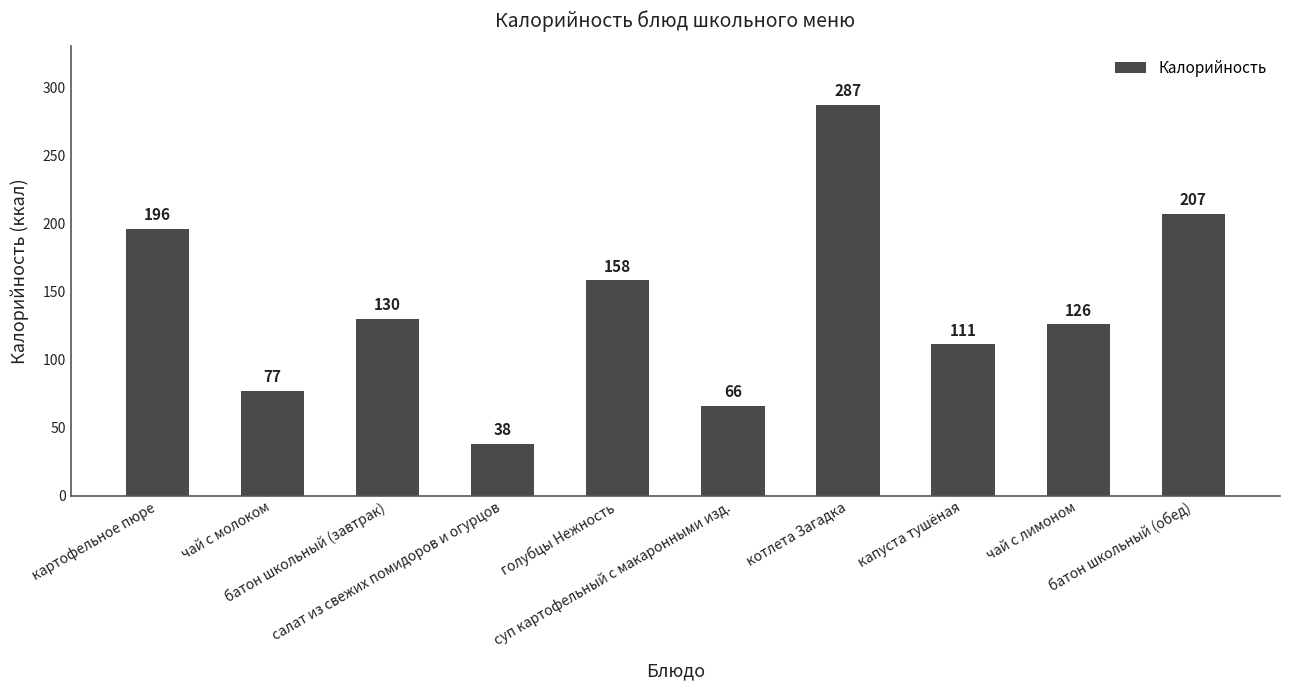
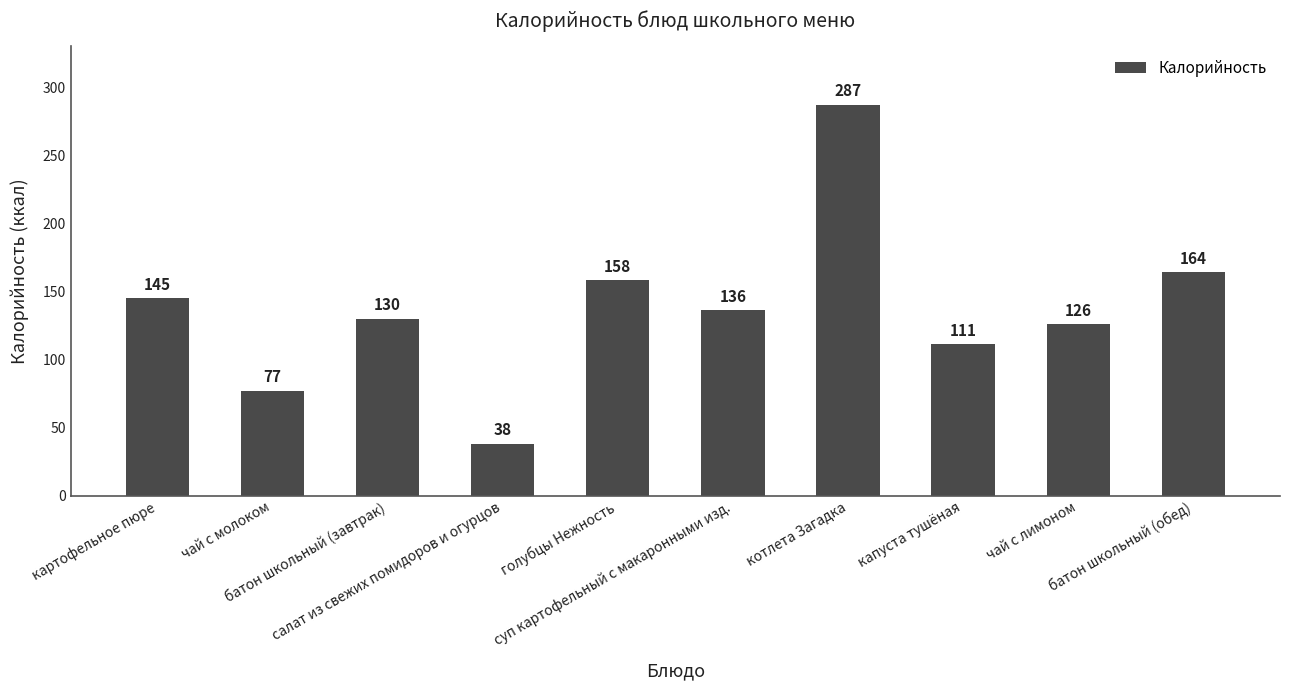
  {
-   "картофельное пюре": 196,
+   "картофельное пюре": 145,
    "чай с молоком": 77,
    "батон школьный (завтрак)": 130,
    "салат из свежих помидоров и огурцов": 38,
    "голубцы Нежность": 158,
-   "суп картофельный с макаронными изд.": 66,
+   "суп картофельный с макаронными изд.": 136,
    "котлета Загадка": 287,
    "капуста тушёная": 111,
    "чай с лимоном": 126,
-   "батон школьный (обед)": 207
+   "батон школьный (обед)": 164
  }
